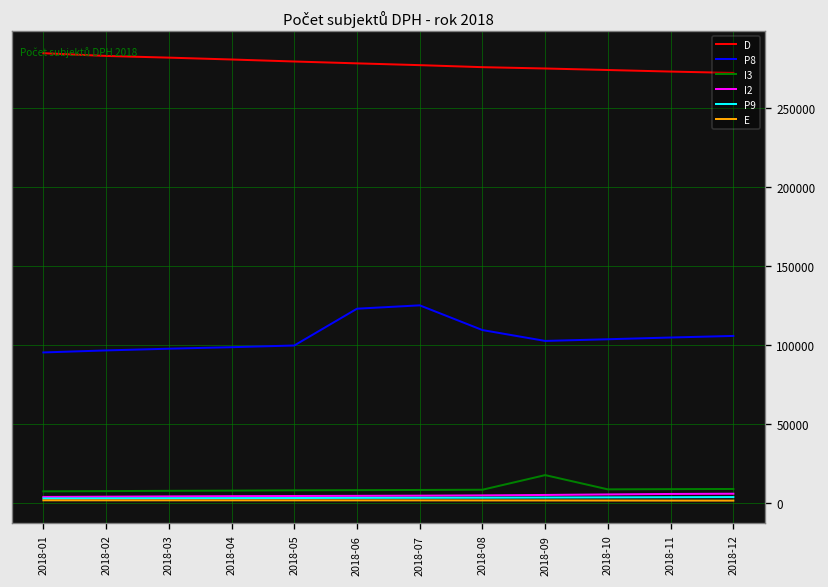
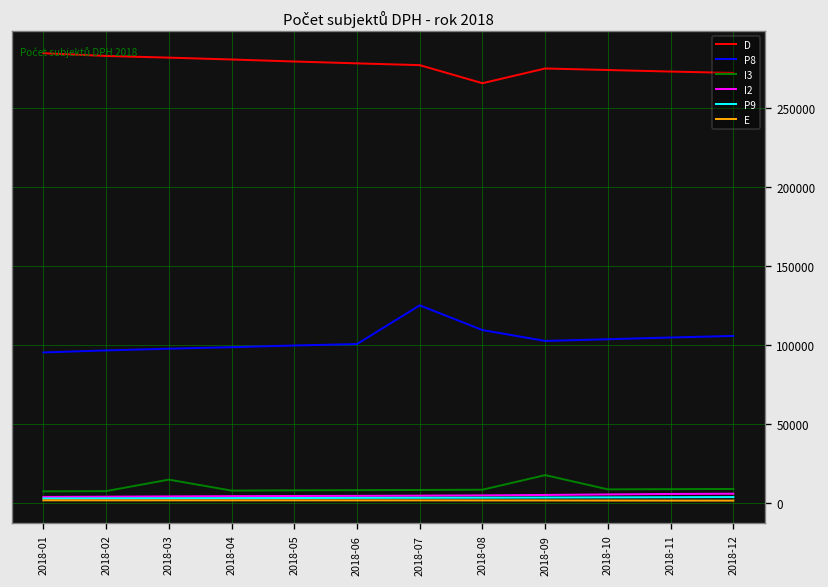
  {
    "D": {
      "2018-03": 282000,
      "2018-04": 280000,
      "2018-05": 279000,
      "2018-06": 278000,
      "2018-07": 277000,
-     "2018-08": 276000,
+     "2018-08": 265000,
      "2018-09": 275000,
      "2018-10": 274000,
      "2018-11": 273000
    },
    "P8": {
      "2018-01": 95000,
      "2018-02": 96000,
      "2018-03": 97000,
      "2018-04": 98000,
      "2018-05": 99000,
-     "2018-06": 123000,
+     "2018-06": 100000,
      "2018-07": 125000,
      "2018-08": 109000,
      "2018-09": 102000,
      "2018-10": 103000,
      "2018-11": 105000,
      "2018-12": 106000
    },
    "I3": {
      "2018-01": 7000,
      "2018-02": 7000,
-     "2018-03": 8000,
+     "2018-03": 15000,
      "2018-04": 8000,
      "2018-05": 8000,
      "2018-06": 8000,
      "2018-07": 8000,
      "2018-08": 8000,
      "2018-09": 18000,
      "2018-10": 9000,
      "2018-11": 9000,
      "2018-12": 9000
    },
    "I2": {
      "2018-11": 6000,
      "2018-12": 6000
    },
    "P9": {
      "2018-11": 4000,
      "2018-12": 4000
    },
    "E": {
      "2018-10": 1000,
      "2018-11": 1000,
      "2018-12": 1000
    }
  }
